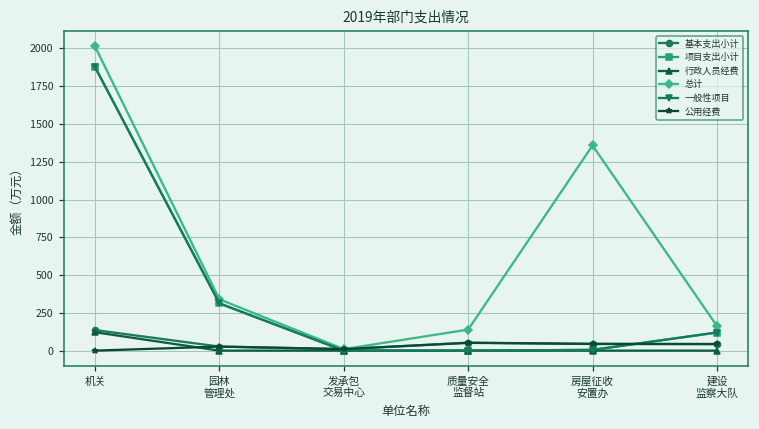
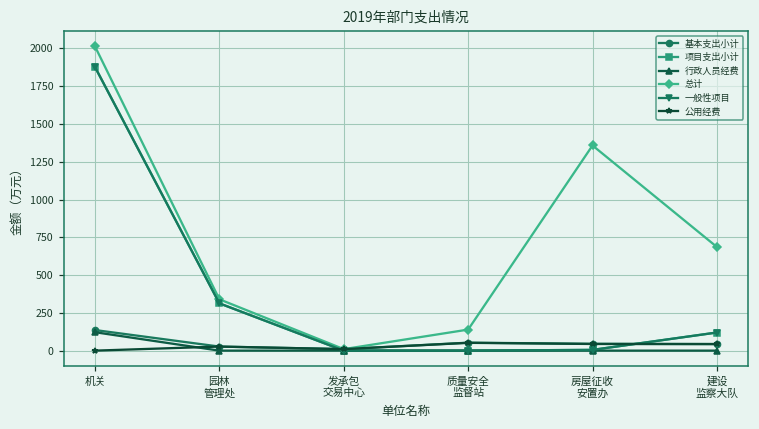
  {
    "总计": {
      "机关": 2010,
      "园林 管理处": 340,
      "质量安全 监督站": 140,
      "房屋征收 安置办": 1360,
-     "建设 监察大队": 160
+     "建设 监察大队": 690
    }
  }
